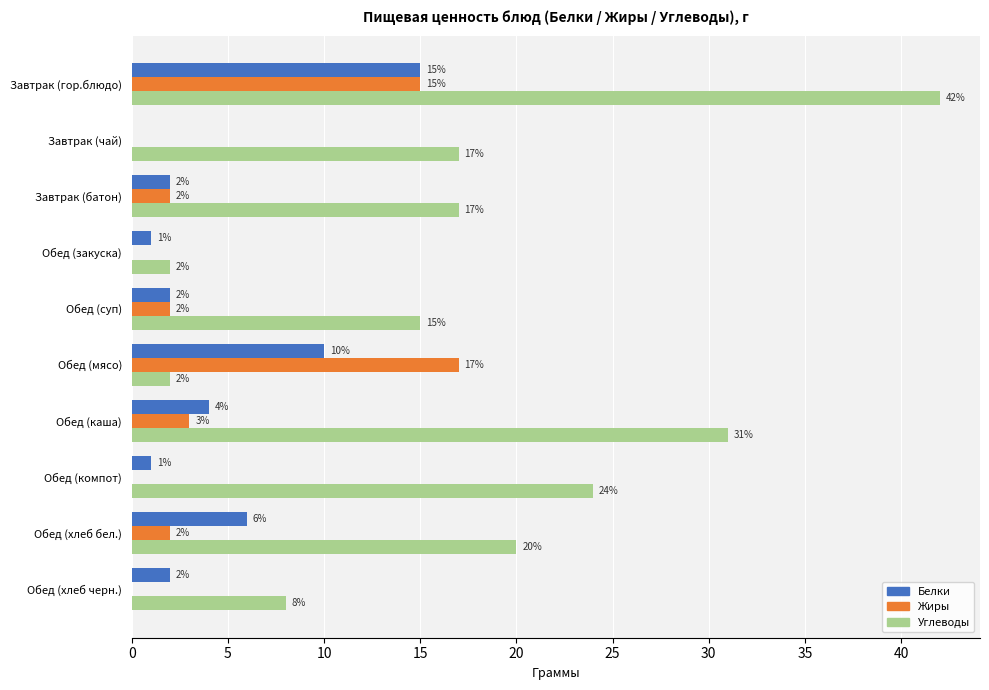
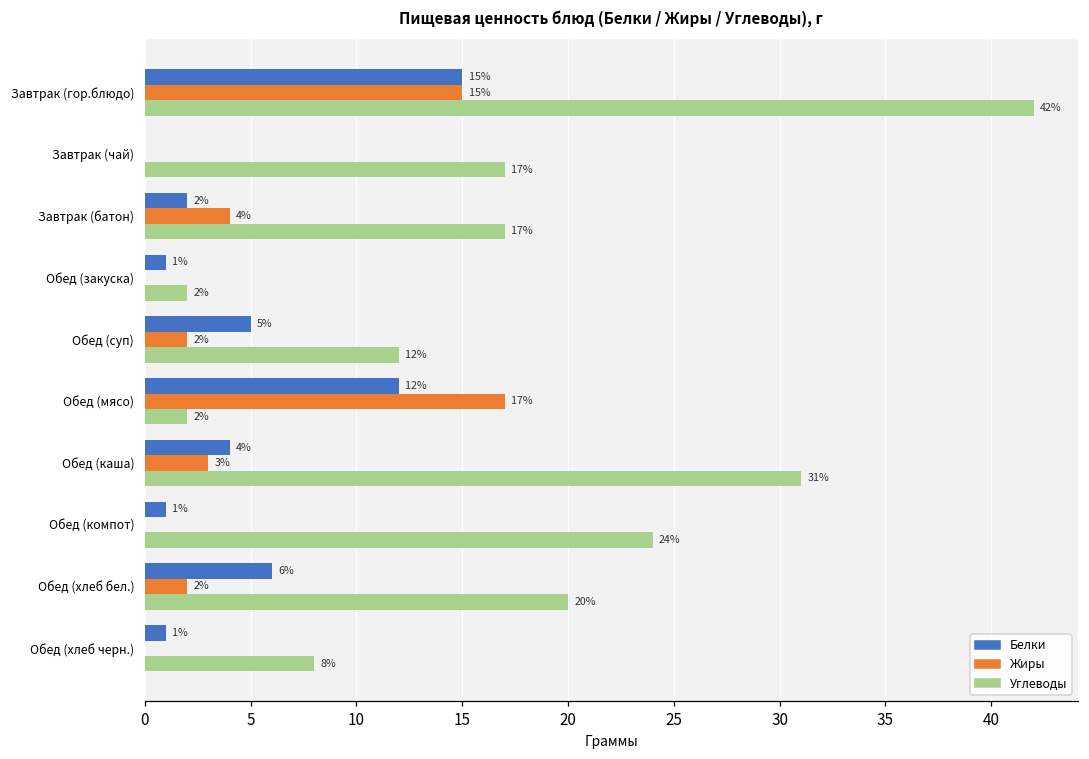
  {
    "Белки": {
      "Завтрак (гор.блюдо)": "15%",
      "Завтрак (батон)": "2%",
      "Обед (закуска)": "1%",
-     "Обед (суп)": "2%",
-     "Обед (мясо)": "10%",
+     "Обед (суп)": "5%",
+     "Обед (мясо)": "12%",
      "Обед (каша)": "4%",
      "Обед (компот)": "1%",
      "Обед (хлеб бел.)": "6%",
-     "Обед (хлеб черн.)": "2%"
+     "Обед (хлеб черн.)": "1%"
    },
    "Жиры": {
      "Завтрак (гор.блюдо)": "15%",
-     "Завтрак (батон)": "2%",
+     "Завтрак (батон)": "4%",
      "Обед (суп)": "2%",
      "Обед (мясо)": "17%",
      "Обед (каша)": "3%",
      "Обед (хлеб бел.)": "2%"
    },
    "Углеводы": {
      "Завтрак (гор.блюдо)": "42%",
      "Завтрак (чай)": "17%",
      "Завтрак (батон)": "17%",
      "Обед (закуска)": "2%",
-     "Обед (суп)": "15%",
+     "Обед (суп)": "12%",
      "Обед (мясо)": "2%",
      "Обед (каша)": "31%",
      "Обед (компот)": "24%",
      "Обед (хлеб бел.)": "20%",
      "Обед (хлеб черн.)": "8%"
    }
  }
